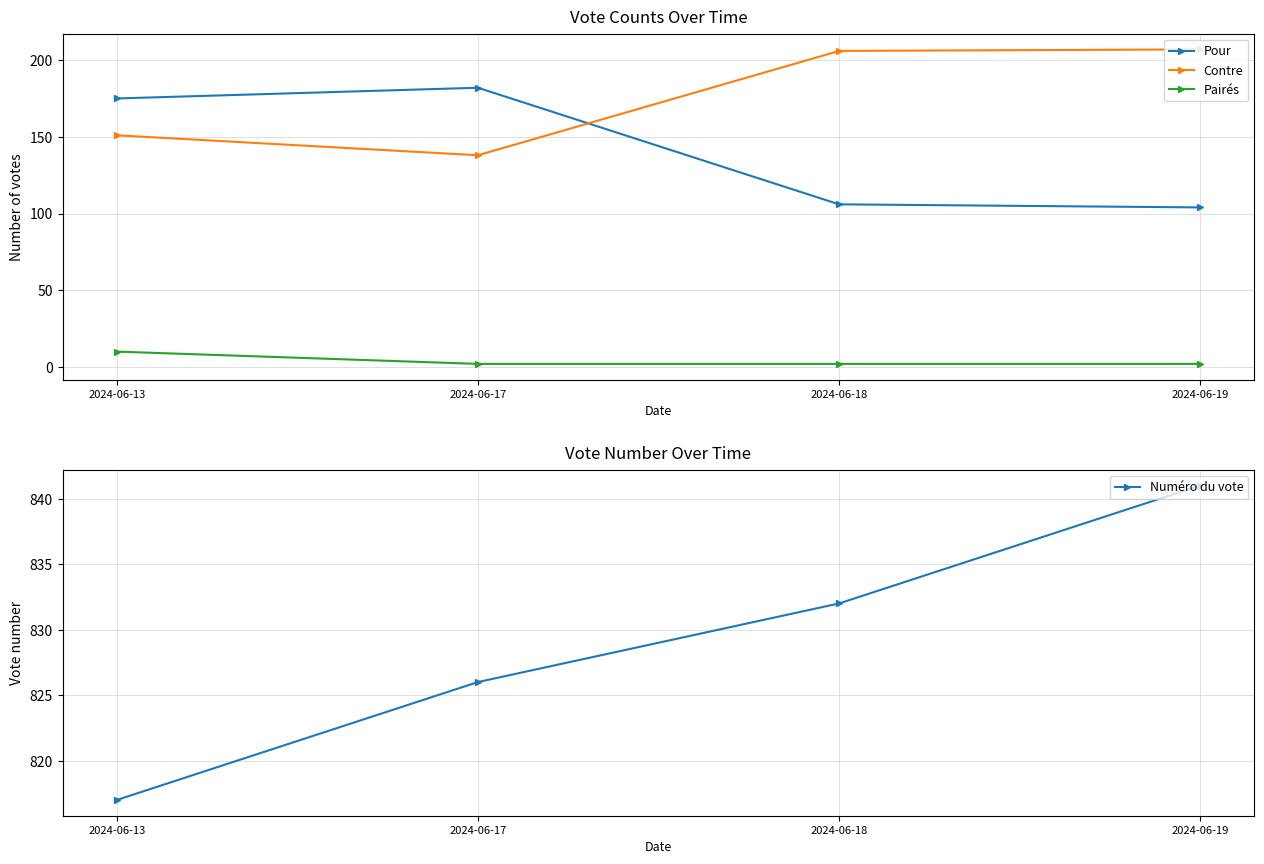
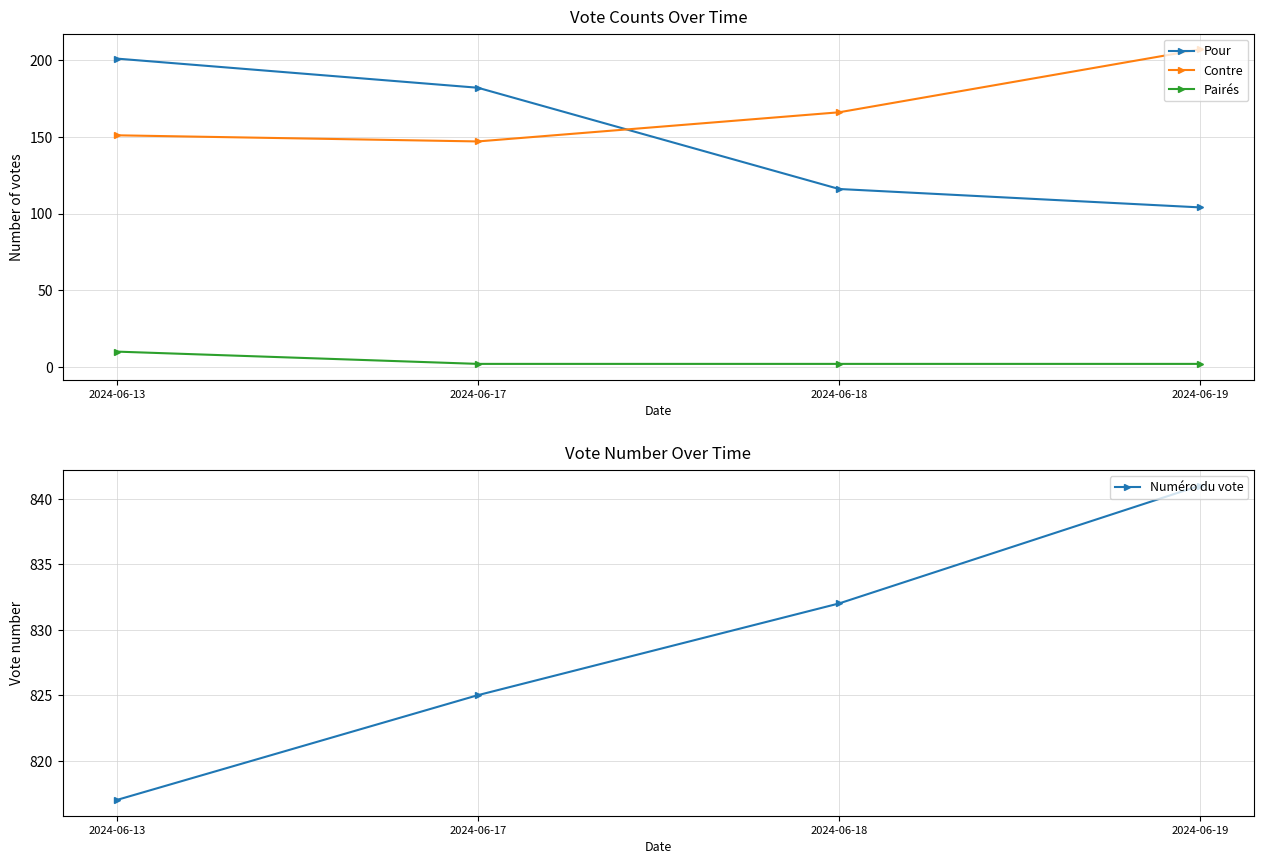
  {
    "Vote Counts Over Time": {
      "Pour": {
-       "2024-06-13": 175,
+       "2024-06-13": 201,
        "2024-06-17": 182,
-       "2024-06-18": 106,
+       "2024-06-18": 116,
        "2024-06-19": 104
      },
      "Contre": {
        "2024-06-13": 151,
-       "2024-06-17": 138,
-       "2024-06-18": 206
+       "2024-06-17": 147,
+       "2024-06-18": 166
      },
      "Pairés": {
        "2024-06-13": 10,
        "2024-06-17": 2,
        "2024-06-18": 2,
        "2024-06-19": 2
      }
    },
    "Vote Number Over Time": {
      "2024-06-13": 817,
-     "2024-06-17": 826,
+     "2024-06-17": 825,
      "2024-06-18": 832
    }
  }
